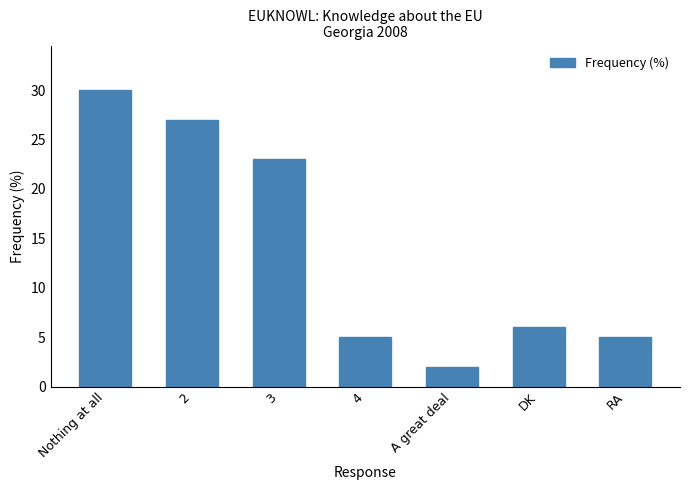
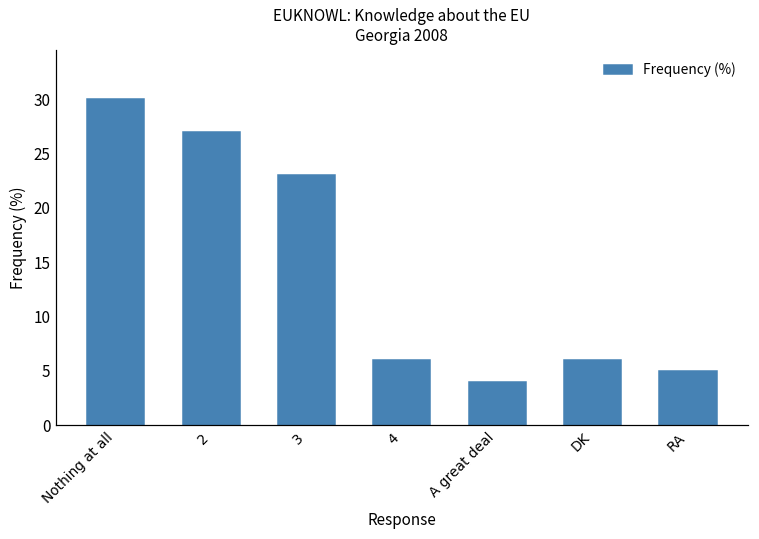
  {
    "Nothing at all": 30,
    "2": 27,
    "3": 23,
-   "4": 5,
-   "A great deal": 2,
+   "4": 6,
+   "A great deal": 4,
    "DK": 6,
    "RA": 5
  }
